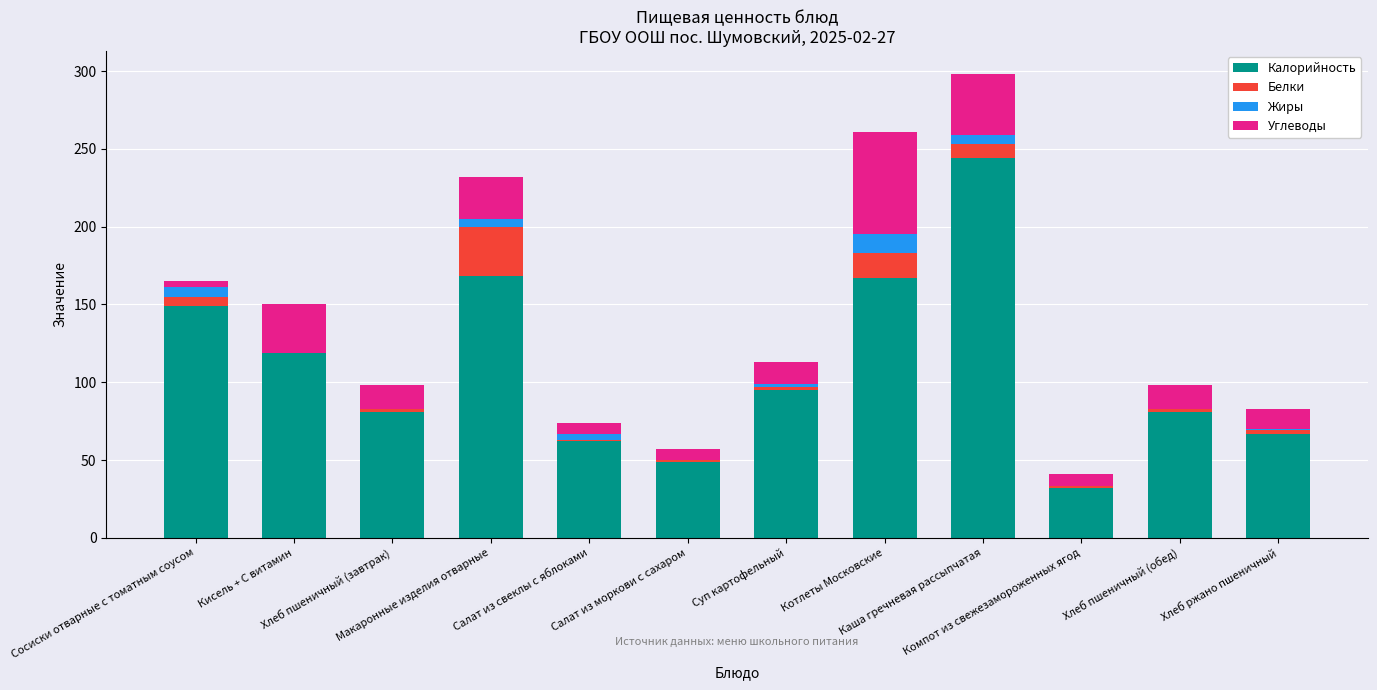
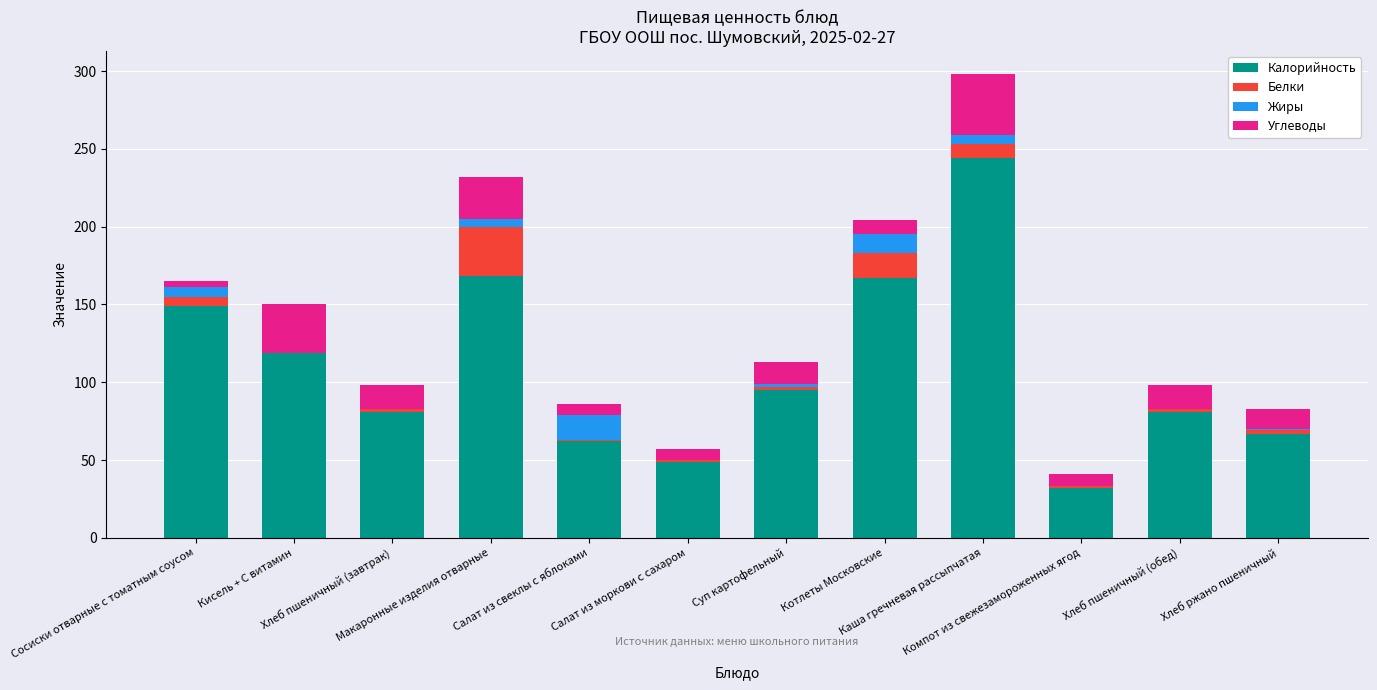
  {
    "Калорийность": {
      "Сосиски отварные с томатным соусом": 149,
      "Кисель + С витамин": 119,
      "Хлеб пшеничный (завтрак)": 81,
      "Макаронные изделия отварные": 168,
      "Салат из свеклы с яблоками": 62,
      "Салат из моркови с сахаром": 49,
      "Суп картофельный": 95,
      "Котлеты Московские": 167,
      "Каша гречневая рассыпчатая": 244,
      "Компот из свежезамороженных ягод": 32,
      "Хлеб пшеничный (обед)": 81,
      "Хлеб ржано пшеничный": 67
    },
    "Белки": {
      "Сосиски отварные с томатным соусом": 6,
      "Кисель + С витамин": 0,
      "Хлеб пшеничный (завтрак)": 2,
      "Макаронные изделия отварные": 32,
      "Суп картофельный": 2,
      "Котлеты Московские": 16,
      "Каша гречневая рассыпчатая": 9,
      "Хлеб пшеничный (обед)": 2,
      "Хлеб ржано пшеничный": 2
    },
    "Жиры": {
      "Сосиски отварные с томатным соусом": 6,
      "Кисель + С витамин": 0,
      "Хлеб пшеничный (завтрак)": 0,
      "Макаронные изделия отварные": 5,
-     "Салат из свеклы с яблоками": 4,
+     "Салат из свеклы с яблоками": 16,
      "Салат из моркови с сахаром": 0,
      "Суп картофельный": 2,
      "Котлеты Московские": 12,
      "Каша гречневая рассыпчатая": 6,
      "Компот из свежезамороженных ягод": 0,
      "Хлеб пшеничный (обед)": 0
    },
    "Углеводы": {
      "Сосиски отварные с томатным соусом": 4,
      "Кисель + С витамин": 31,
      "Хлеб пшеничный (завтрак)": 15,
      "Макаронные изделия отварные": 27,
      "Салат из свеклы с яблоками": 7,
      "Салат из моркови с сахаром": 7,
      "Суп картофельный": 14,
-     "Котлеты Московские": 66,
+     "Котлеты Московские": 9,
      "Каша гречневая рассыпчатая": 39,
      "Компот из свежезамороженных ягод": 8,
      "Хлеб пшеничный (обед)": 15,
      "Хлеб ржано пшеничный": 13
    }
  }
